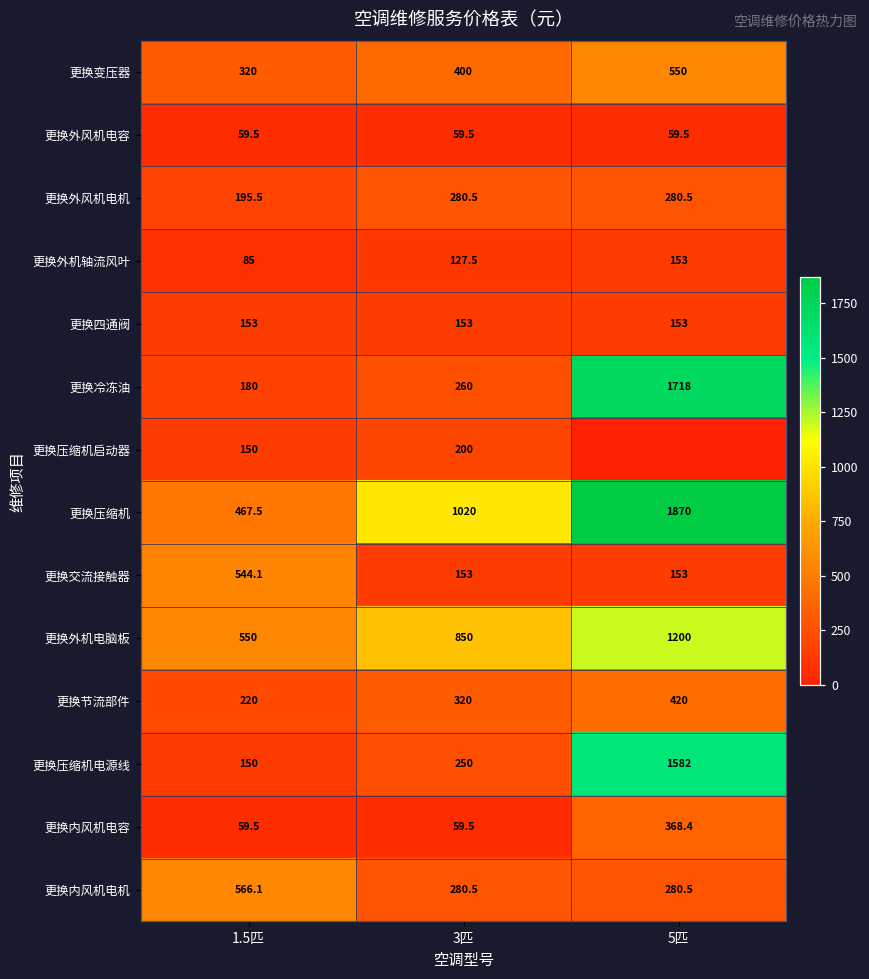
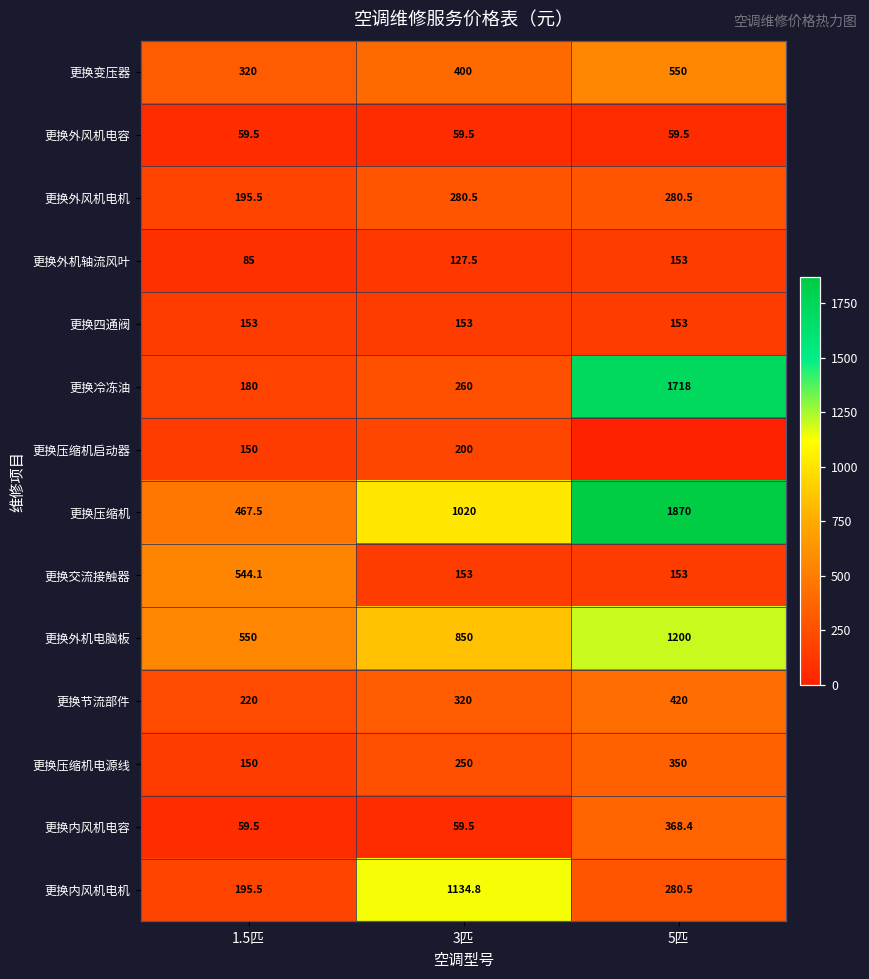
  {
    "更换变压器": {
      "1.5匹": 320,
      "3匹": 400,
      "5匹": 550
    },
    "更换外风机电容": {
      "1.5匹": 59.5,
      "3匹": 59.5,
      "5匹": 59.5
    },
    "更换外风机电机": {
      "1.5匹": 195.5,
      "3匹": 280.5,
      "5匹": 280.5
    },
    "更换外机轴流风叶": {
      "1.5匹": 85,
      "3匹": 127.5,
      "5匹": 153
    },
    "更换四通阀": {
      "1.5匹": 153,
      "3匹": 153,
      "5匹": 153
    },
    "更换冷冻油": {
      "1.5匹": 180,
      "3匹": 260,
      "5匹": 1718
    },
    "更换压缩机启动器": {
      "1.5匹": 150,
      "3匹": 200
    },
    "更换压缩机": {
      "1.5匹": 467.5,
      "3匹": 1020,
      "5匹": 1870
    },
    "更换交流接触器": {
      "1.5匹": 544.1,
      "3匹": 153,
      "5匹": 153
    },
    "更换外机电脑板": {
      "1.5匹": 550,
      "3匹": 850,
      "5匹": 1200
    },
    "更换节流部件": {
      "1.5匹": 220,
      "3匹": 320,
      "5匹": 420
    },
    "更换压缩机电源线": {
      "1.5匹": 150,
      "3匹": 250,
-     "5匹": 1582
+     "5匹": 350
    },
    "更换内风机电容": {
      "1.5匹": 59.5,
      "3匹": 59.5,
      "5匹": 368.4
    },
    "更换内风机电机": {
-     "1.5匹": 566.1,
-     "3匹": 280.5,
+     "1.5匹": 195.5,
+     "3匹": 1134.8,
      "5匹": 280.5
    }
  }
